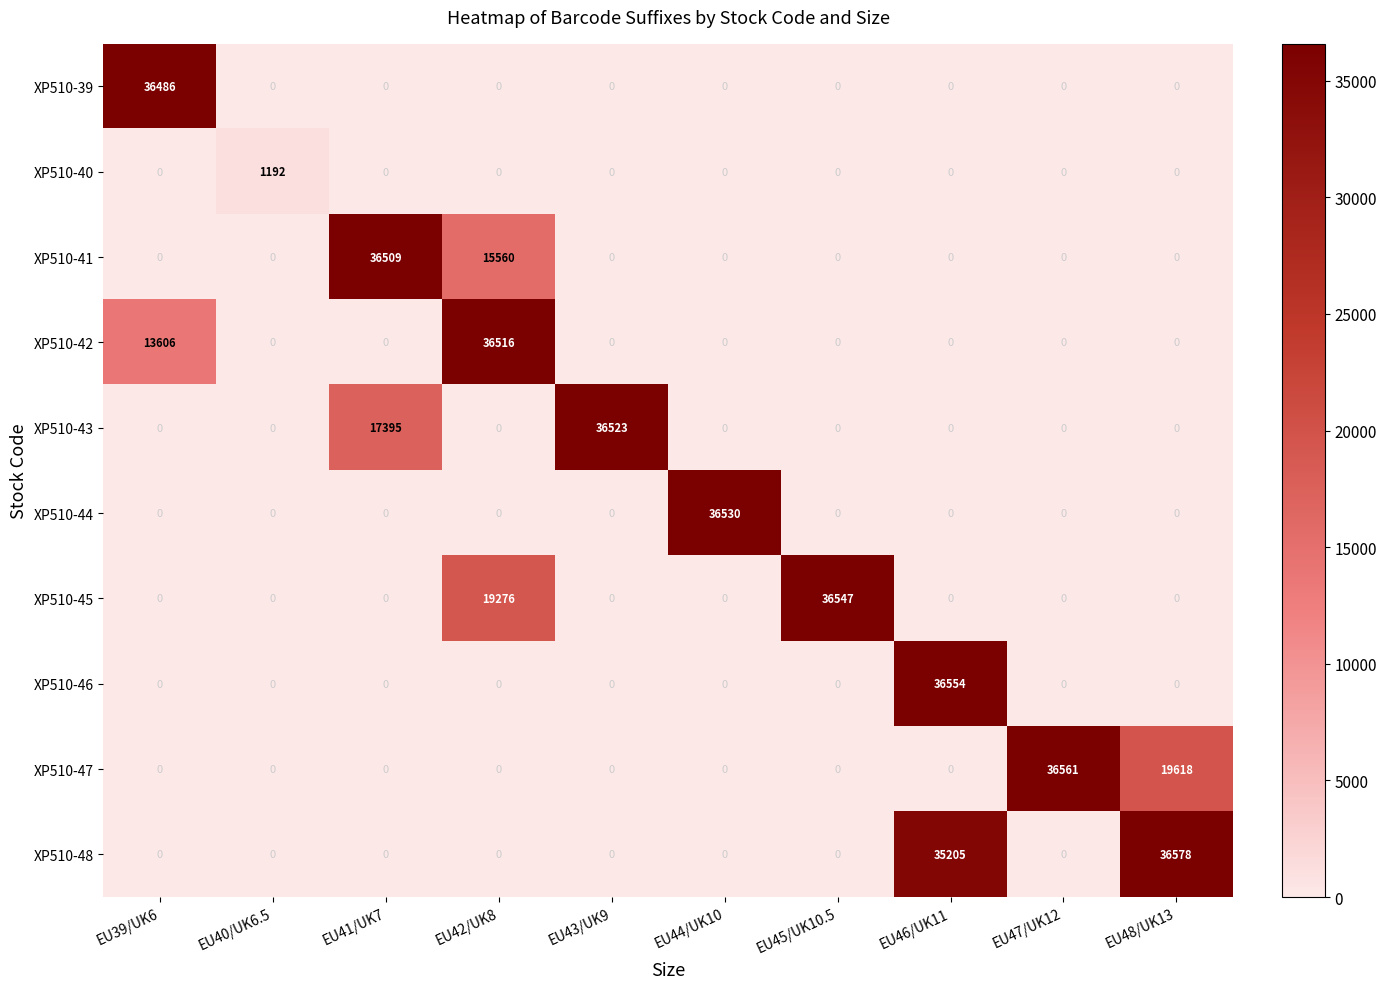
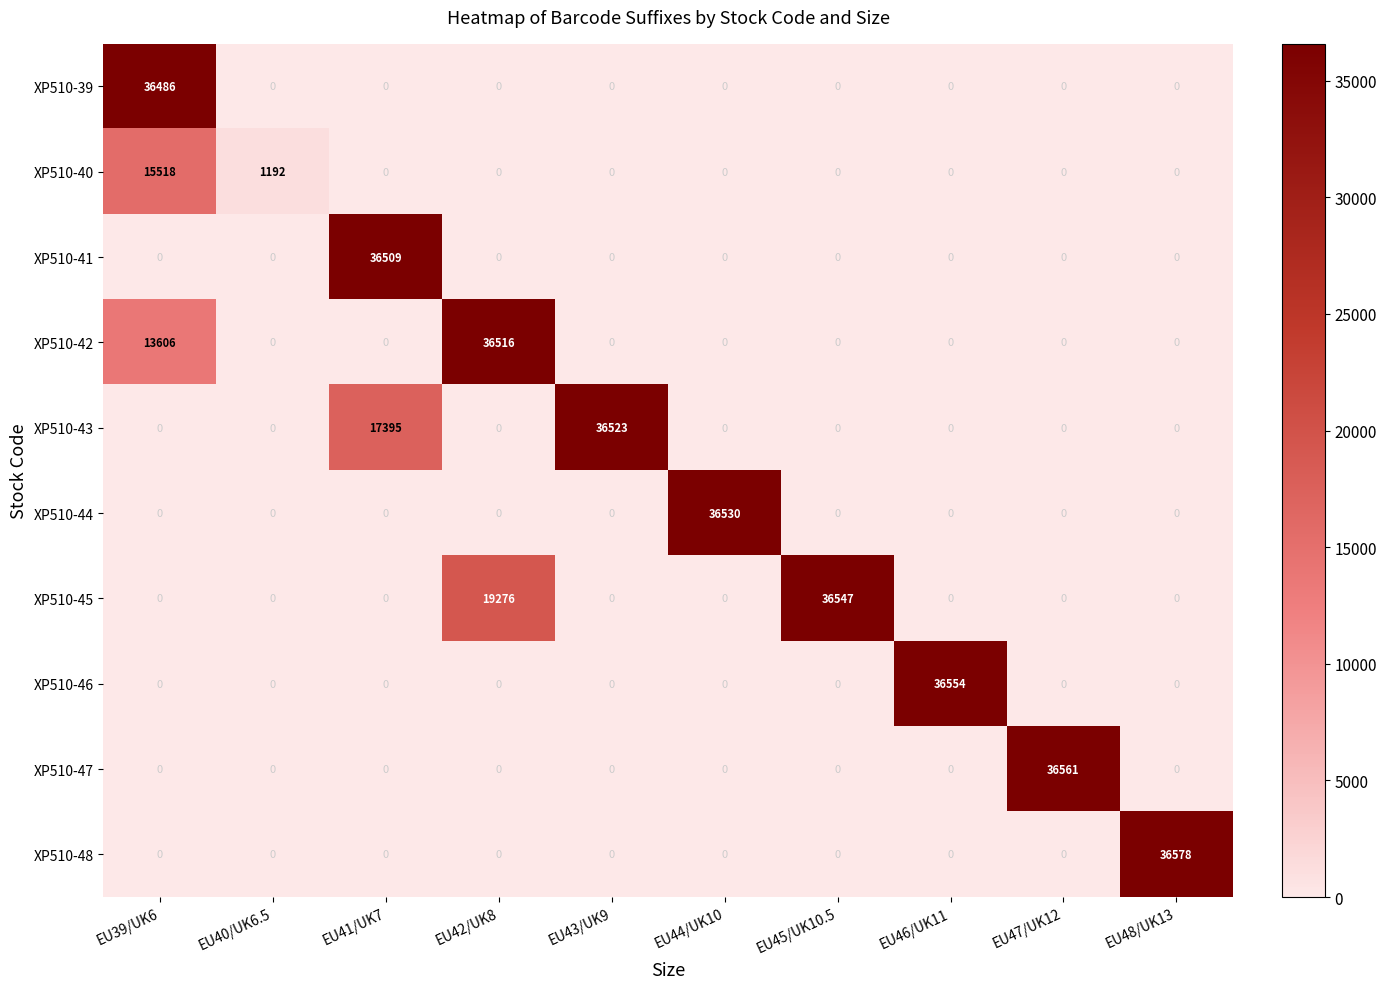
  {
    "XP510-39": {
      "EU39/UK6": 36486,
      "EU40/UK6.5": 0,
      "EU41/UK7": 0,
      "EU42/UK8": 0,
      "EU43/UK9": 0,
      "EU44/UK10": 0,
      "EU45/UK10.5": 0,
      "EU46/UK11": 0,
      "EU47/UK12": 0,
      "EU48/UK13": 0
    },
    "XP510-40": {
-     "EU39/UK6": 0,
+     "EU39/UK6": 15518,
      "EU40/UK6.5": 1192,
      "EU41/UK7": 0,
      "EU42/UK8": 0,
      "EU43/UK9": 0,
      "EU44/UK10": 0,
      "EU45/UK10.5": 0,
      "EU46/UK11": 0,
      "EU47/UK12": 0,
      "EU48/UK13": 0
    },
    "XP510-41": {
      "EU39/UK6": 0,
      "EU40/UK6.5": 0,
      "EU41/UK7": 36509,
-     "EU42/UK8": 15560,
+     "EU42/UK8": 0,
      "EU43/UK9": 0,
      "EU44/UK10": 0,
      "EU45/UK10.5": 0,
      "EU46/UK11": 0,
      "EU47/UK12": 0,
      "EU48/UK13": 0
    },
    "XP510-42": {
      "EU39/UK6": 13606,
      "EU40/UK6.5": 0,
      "EU41/UK7": 0,
      "EU42/UK8": 36516,
      "EU43/UK9": 0,
      "EU44/UK10": 0,
      "EU45/UK10.5": 0,
      "EU46/UK11": 0,
      "EU47/UK12": 0,
      "EU48/UK13": 0
    },
    "XP510-43": {
      "EU39/UK6": 0,
      "EU40/UK6.5": 0,
      "EU41/UK7": 17395,
      "EU42/UK8": 0,
      "EU43/UK9": 36523,
      "EU44/UK10": 0,
      "EU45/UK10.5": 0,
      "EU46/UK11": 0,
      "EU47/UK12": 0,
      "EU48/UK13": 0
    },
    "XP510-44": {
      "EU39/UK6": 0,
      "EU40/UK6.5": 0,
      "EU41/UK7": 0,
      "EU42/UK8": 0,
      "EU43/UK9": 0,
      "EU44/UK10": 36530,
      "EU45/UK10.5": 0,
      "EU46/UK11": 0,
      "EU47/UK12": 0,
      "EU48/UK13": 0
    },
    "XP510-45": {
      "EU39/UK6": 0,
      "EU40/UK6.5": 0,
      "EU41/UK7": 0,
      "EU42/UK8": 19276,
      "EU43/UK9": 0,
      "EU44/UK10": 0,
      "EU45/UK10.5": 36547,
      "EU46/UK11": 0,
      "EU47/UK12": 0,
      "EU48/UK13": 0
    },
    "XP510-46": {
      "EU39/UK6": 0,
      "EU40/UK6.5": 0,
      "EU41/UK7": 0,
      "EU42/UK8": 0,
      "EU43/UK9": 0,
      "EU44/UK10": 0,
      "EU45/UK10.5": 0,
      "EU46/UK11": 36554,
      "EU47/UK12": 0,
      "EU48/UK13": 0
    },
    "XP510-47": {
      "EU39/UK6": 0,
      "EU40/UK6.5": 0,
      "EU41/UK7": 0,
      "EU42/UK8": 0,
      "EU43/UK9": 0,
      "EU44/UK10": 0,
      "EU45/UK10.5": 0,
      "EU46/UK11": 0,
      "EU47/UK12": 36561,
-     "EU48/UK13": 19618
+     "EU48/UK13": 0
    },
    "XP510-48": {
      "EU39/UK6": 0,
      "EU40/UK6.5": 0,
      "EU41/UK7": 0,
      "EU42/UK8": 0,
      "EU43/UK9": 0,
      "EU44/UK10": 0,
      "EU45/UK10.5": 0,
-     "EU46/UK11": 35205,
+     "EU46/UK11": 0,
      "EU47/UK12": 0,
      "EU48/UK13": 36578
    }
  }
